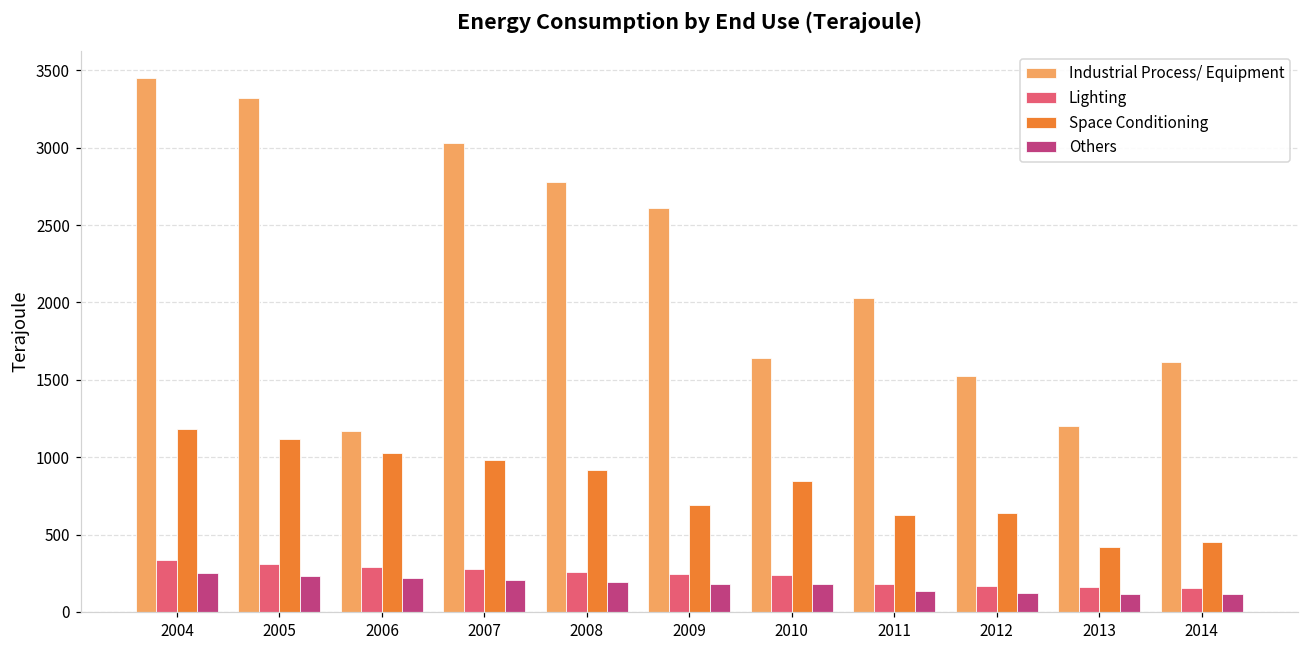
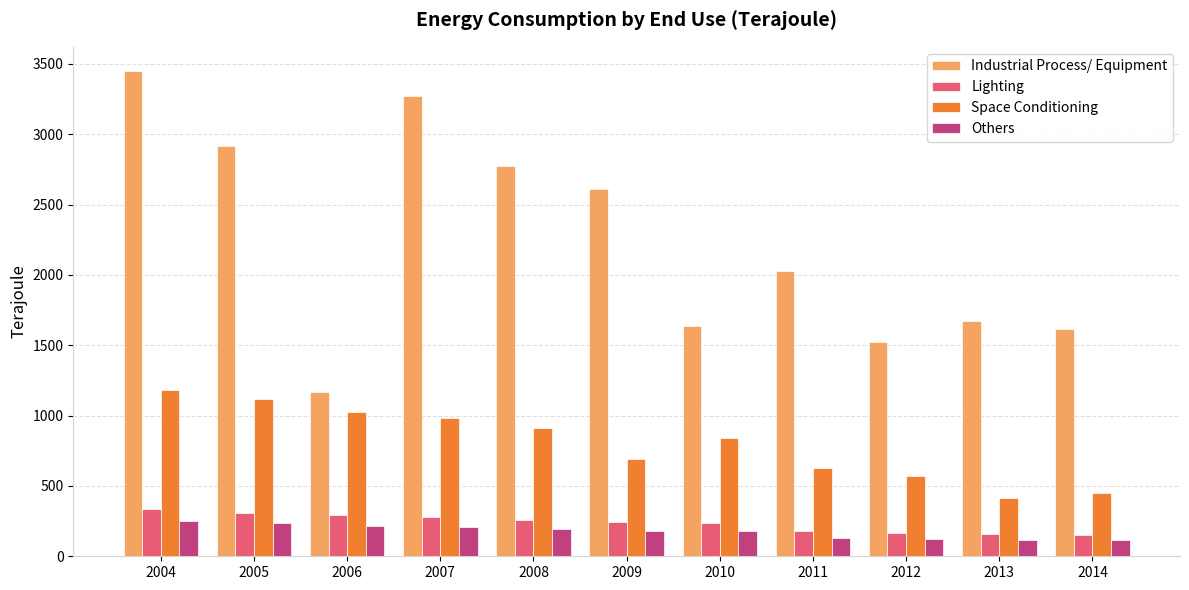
  {
    "Industrial Process/ Equipment": {
      "2004": 3450,
-     "2005": 3320,
+     "2005": 2910,
      "2006": 1170,
-     "2007": 3030,
+     "2007": 3270,
      "2008": 2780,
      "2009": 2610,
      "2010": 1640,
      "2011": 2030,
      "2012": 1530,
-     "2013": 1200,
+     "2013": 1670,
      "2014": 1610
    },
    "Space Conditioning": {
      "2004": 1180,
      "2005": 1120,
      "2006": 1030,
      "2007": 980,
      "2008": 920,
      "2009": 690,
      "2010": 840,
      "2011": 630,
-     "2012": 640,
+     "2012": 570,
      "2013": 420,
      "2014": 450
    }
  }
